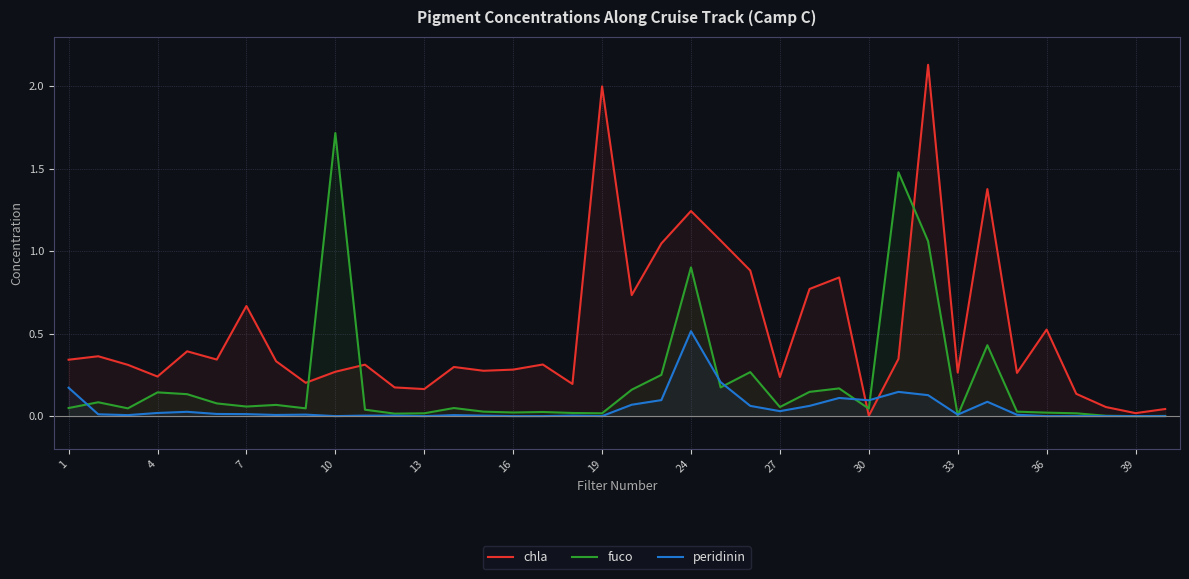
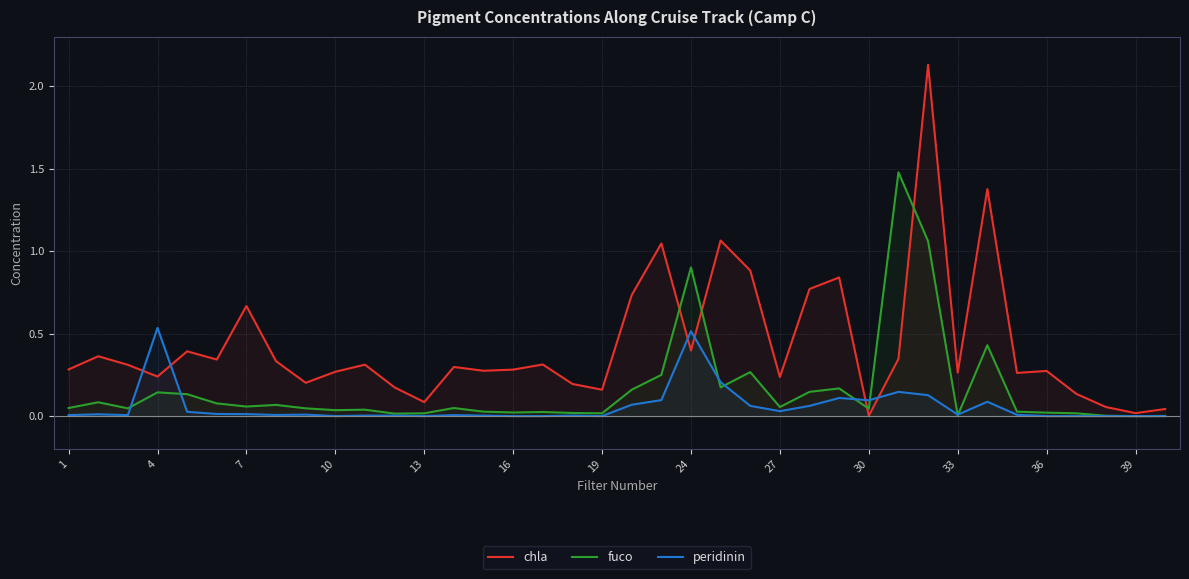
  {
    "chla": {
-     "1": 0.34,
+     "1": 0.28,
      "4": 0.24,
      "7": 0.67,
      "10": 0.27,
-     "13": 0.16,
+     "13": 0.09,
      "16": 0.28,
-     "19": 2.00,
-     "24": 1.24,
+     "19": 0.16,
+     "24": 0.40,
      "27": 0.24,
      "30": 0.00,
      "33": 0.26,
-     "36": 0.53,
+     "36": 0.27,
      "39": 0.02
    },
    "fuco": {
      "1": 0.05,
      "4": 0.14,
      "7": 0.06,
-     "10": 1.72,
+     "10": 0.04,
      "13": 0.02,
      "16": 0.02,
      "19": 0.02,
      "24": 0.90,
      "27": 0.06,
      "30": 0.05,
      "36": 0.02
    },
    "peridinin": {
-     "1": 0.17,
-     "4": 0.02,
+     "1": 0.01,
+     "4": 0.54,
      "7": 0.01,
      "10": 0.00,
      "13": 0.00,
      "16": 0.00,
      "19": 0.00,
      "24": 0.52,
      "27": 0.03,
      "30": 0.10,
      "36": 0.00
    }
  }
